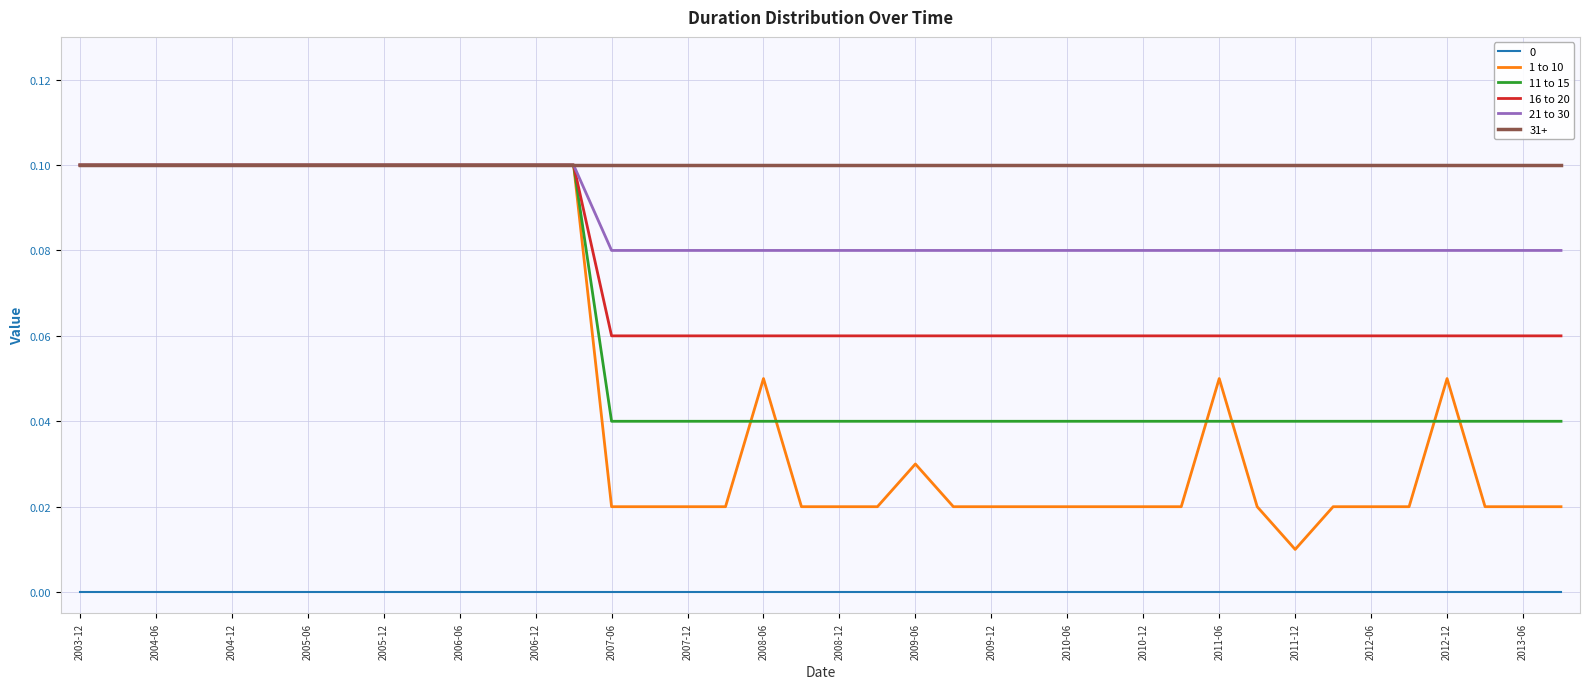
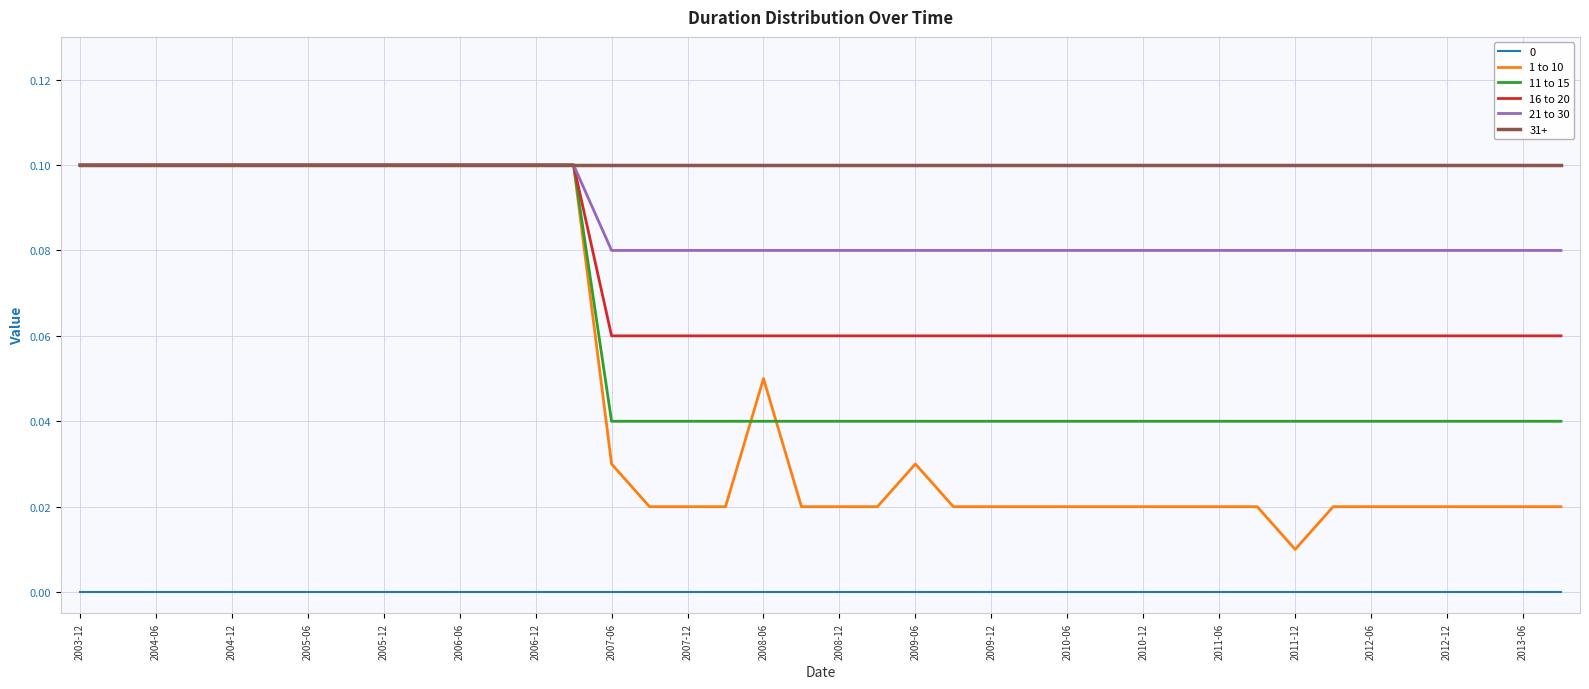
  {
    "0": {
      "2003-12": 0.00,
      "2004-06": 0.00,
      "2004-12": 0.00,
      "2005-06": 0.00,
      "2005-12": 0.00,
      "2006-06": 0.00,
      "2006-12": 0.00,
      "2007-06": 0.00,
      "2007-12": 0.00,
      "2008-06": 0.00,
      "2008-12": 0.00,
      "2009-06": 0.00,
      "2009-12": 0.00,
      "2010-06": 0.00,
      "2010-12": 0.00,
      "2011-06": 0.00,
      "2011-12": 0.00,
      "2012-06": 0.00,
      "2012-12": 0.00,
      "2013-06": 0.00
    },
    "1 to 10": {
-     "2007-06": 0.02,
+     "2007-06": 0.03,
      "2007-12": 0.02,
      "2008-06": 0.05,
      "2008-12": 0.02,
      "2009-06": 0.03,
      "2009-12": 0.02,
      "2010-06": 0.02,
      "2010-12": 0.02,
-     "2011-06": 0.05,
+     "2011-06": 0.02,
      "2011-12": 0.01,
      "2012-06": 0.02,
-     "2012-12": 0.05,
+     "2012-12": 0.02,
      "2013-06": 0.02
    },
    "11 to 15": {
      "2007-06": 0.04,
      "2007-12": 0.04,
      "2008-06": 0.04,
      "2008-12": 0.04,
      "2009-06": 0.04,
      "2009-12": 0.04,
      "2010-06": 0.04,
      "2010-12": 0.04,
      "2011-06": 0.04,
      "2011-12": 0.04,
      "2012-06": 0.04,
      "2012-12": 0.04,
      "2013-06": 0.04
    },
    "16 to 20": {
      "2007-06": 0.06,
      "2007-12": 0.06,
      "2008-06": 0.06,
      "2008-12": 0.06,
      "2009-06": 0.06,
      "2009-12": 0.06,
      "2010-06": 0.06,
      "2010-12": 0.06,
      "2011-06": 0.06,
      "2011-12": 0.06,
      "2012-06": 0.06,
      "2012-12": 0.06,
      "2013-06": 0.06
    },
    "21 to 30": {
      "2007-06": 0.08,
      "2007-12": 0.08,
      "2008-06": 0.08,
      "2008-12": 0.08,
      "2009-06": 0.08,
      "2009-12": 0.08,
      "2010-06": 0.08,
      "2010-12": 0.08,
      "2011-06": 0.08,
      "2011-12": 0.08,
      "2012-06": 0.08,
      "2012-12": 0.08,
      "2013-06": 0.08
    },
    "31+": {
      "2007-06": 0.10,
      "2007-12": 0.10,
      "2008-06": 0.10,
      "2008-12": 0.10,
      "2009-06": 0.10,
      "2009-12": 0.10,
      "2010-06": 0.10,
      "2010-12": 0.10,
      "2011-06": 0.10,
      "2011-12": 0.10,
      "2012-06": 0.10,
      "2012-12": 0.10,
      "2013-06": 0.10
    }
  }
